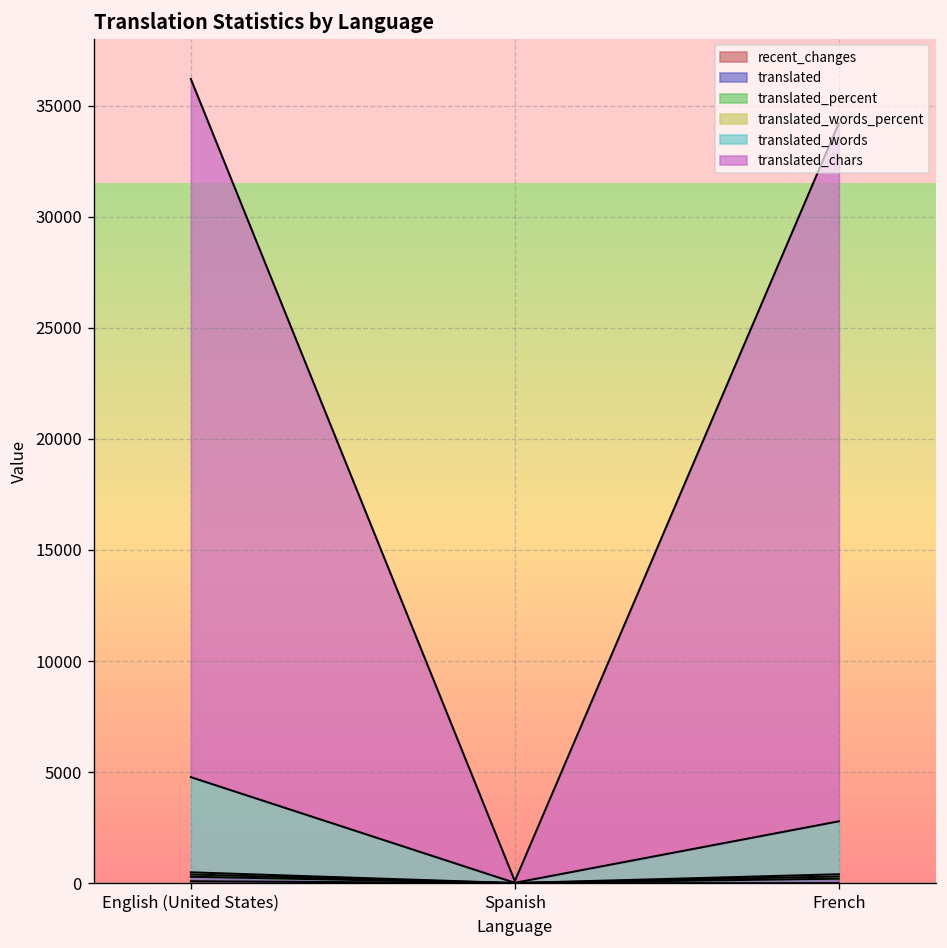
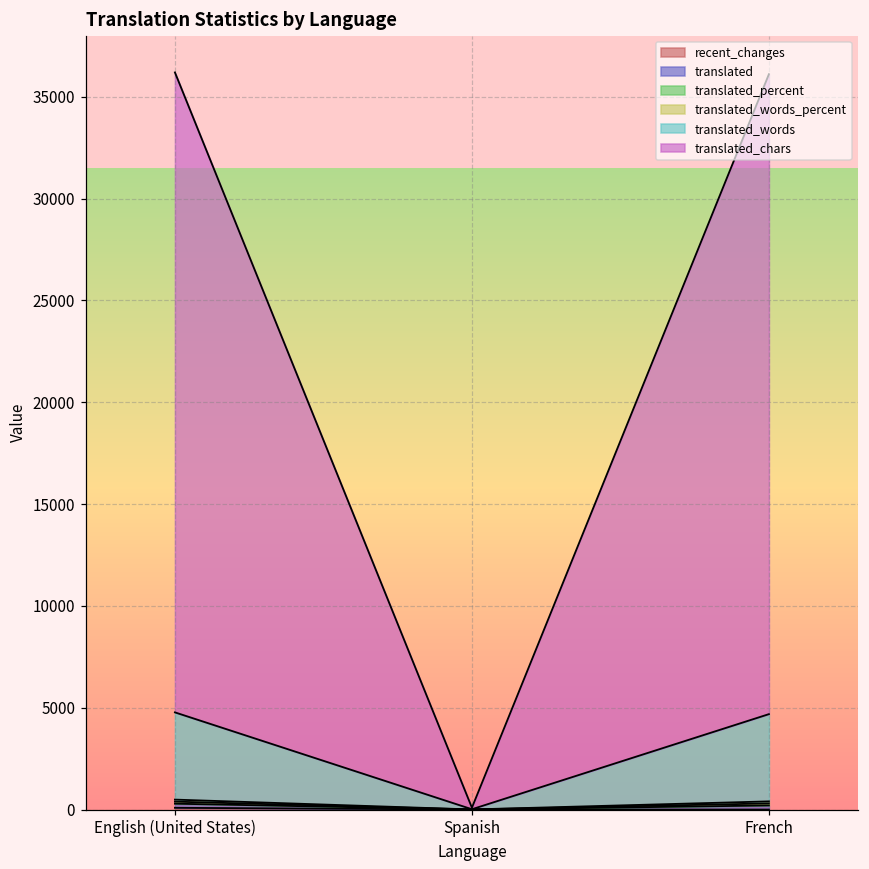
  {
    "recent_changes": {
      "English (United States)": 100,
      "French": 0
    },
    "translated_words": {
      "English (United States)": 4300,
-     "French": 2400
+     "French": 4300
    },
    "translated_chars": {
      "English (United States)": 31400
    }
  }
